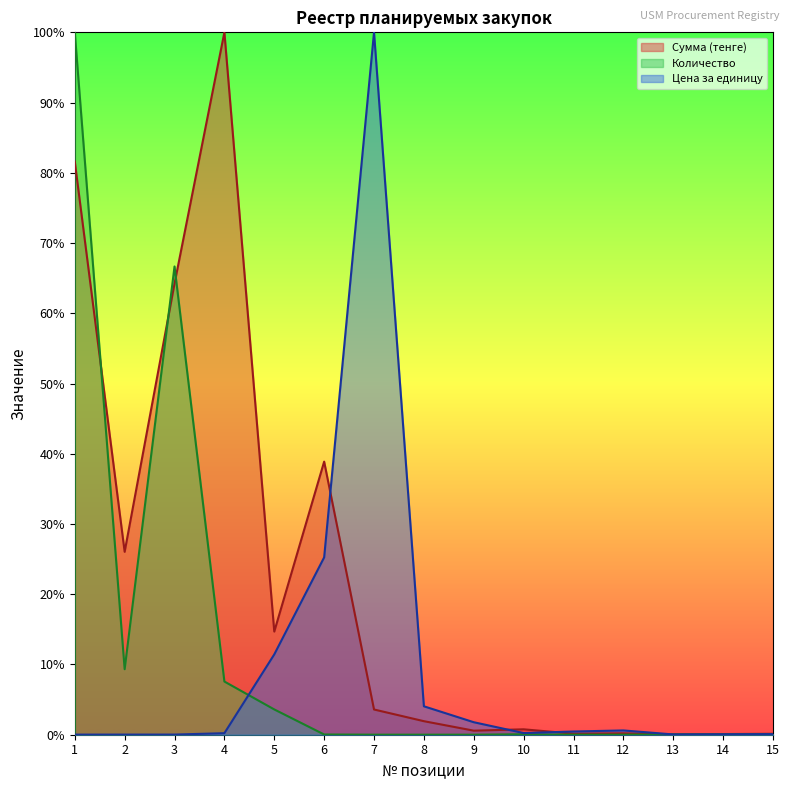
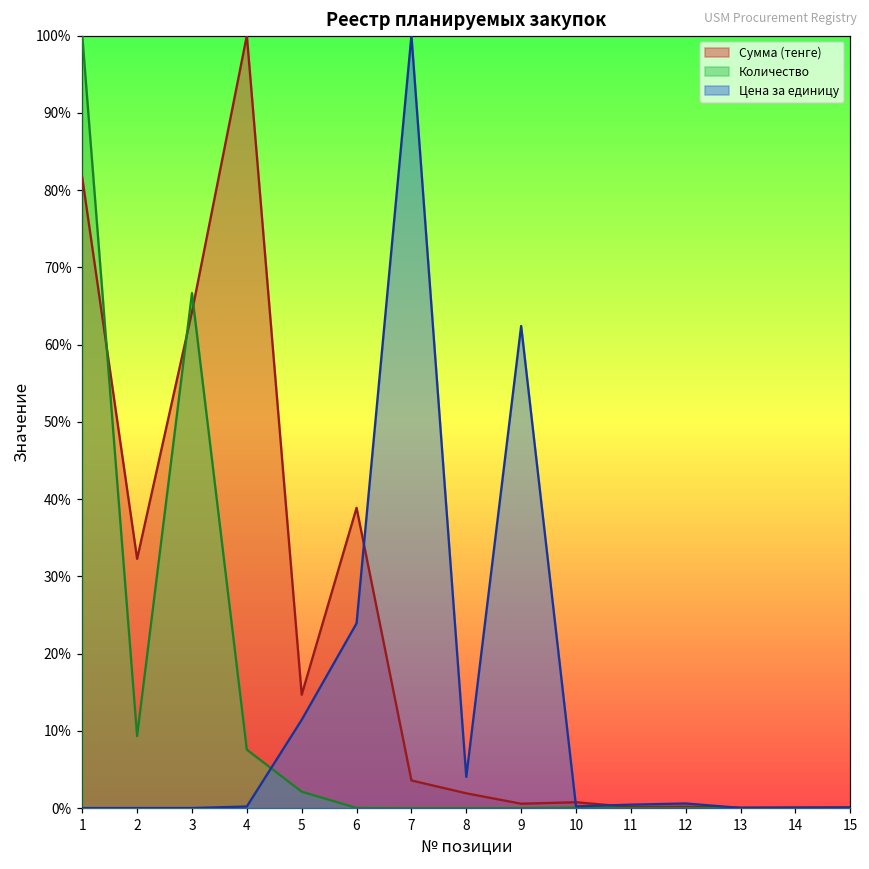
  {
    "Сумма (тенге)": {
      "1": "82%",
-     "2": "26%",
+     "2": "32%",
      "3": "64%",
      "4": "100%",
      "5": "15%",
      "6": "39%",
      "7": "4%",
      "8": "2%",
      "9": "1%",
      "10": "1%"
    },
    "Количество": {
      "1": "100%",
      "2": "9%",
      "3": "67%",
      "4": "8%",
-     "5": "4%",
+     "5": "2%",
      "6": "0%",
      "7": "0%",
      "8": "0%",
      "9": "0%"
    },
    "Цена за единицу": {
      "1": "0%",
      "2": "0%",
      "3": "0%",
      "4": "0%",
      "5": "11%",
-     "6": "25%",
+     "6": "24%",
      "7": "100%",
      "8": "4%",
-     "9": "2%",
+     "9": "62%",
      "12": "1%"
    }
  }
